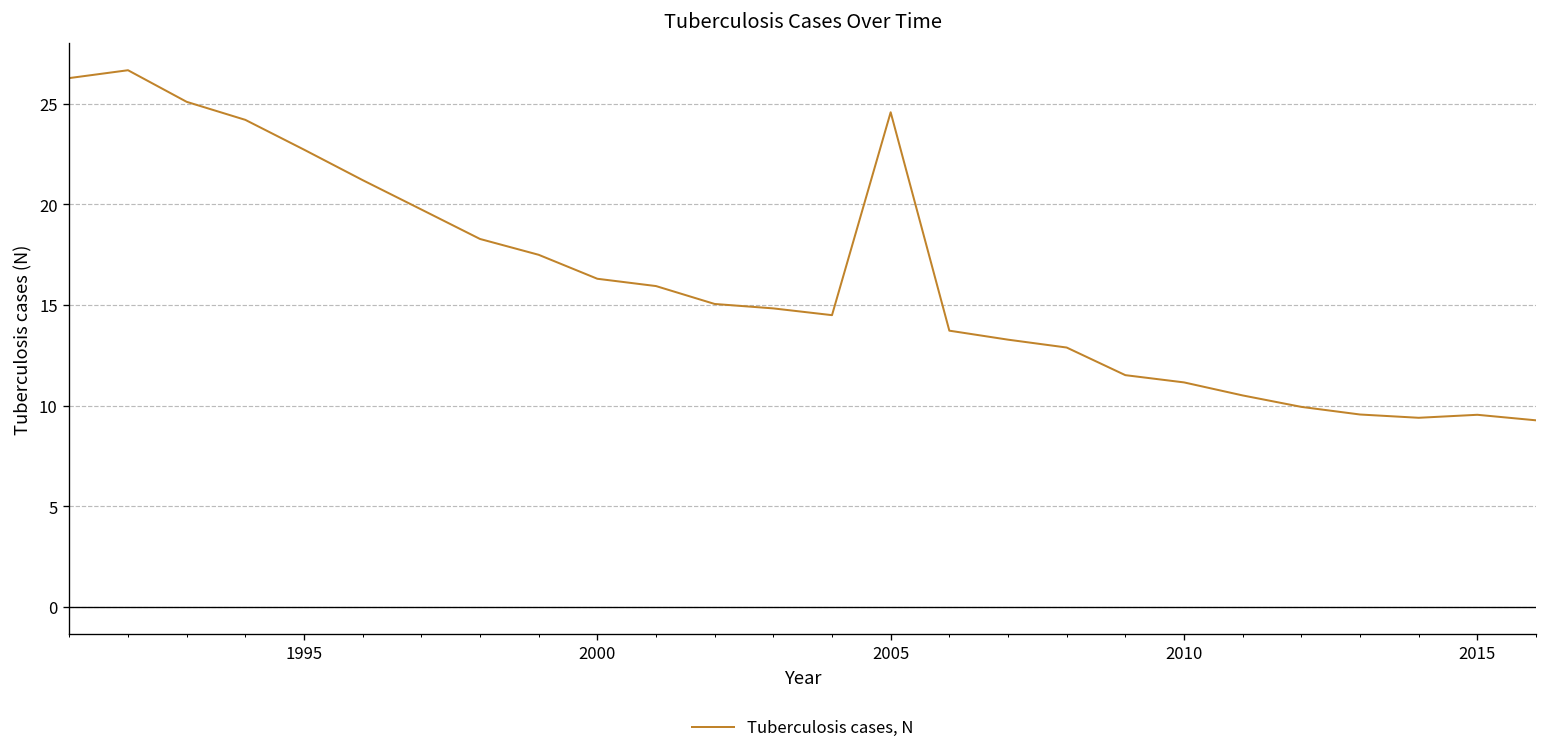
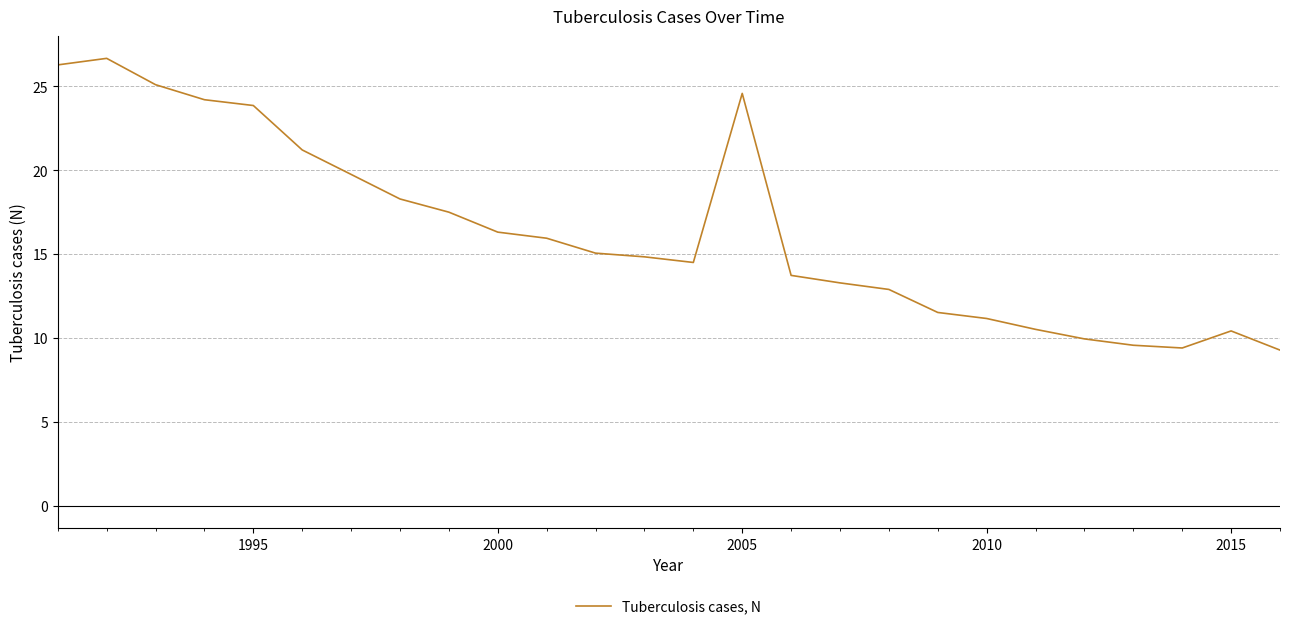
  {
-   "1995": 22.7,
+   "1995": 23.9,
    "2000": 16.3,
    "2005": 24.6,
    "2010": 11.2,
-   "2015": 9.5
+   "2015": 10.4
  }
